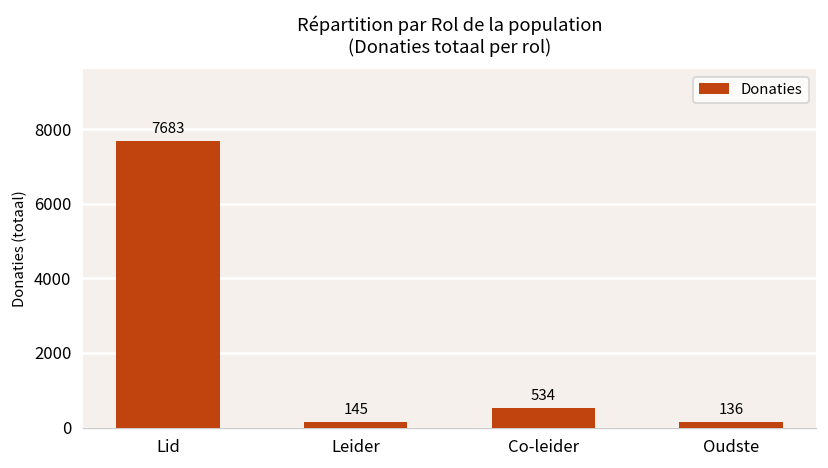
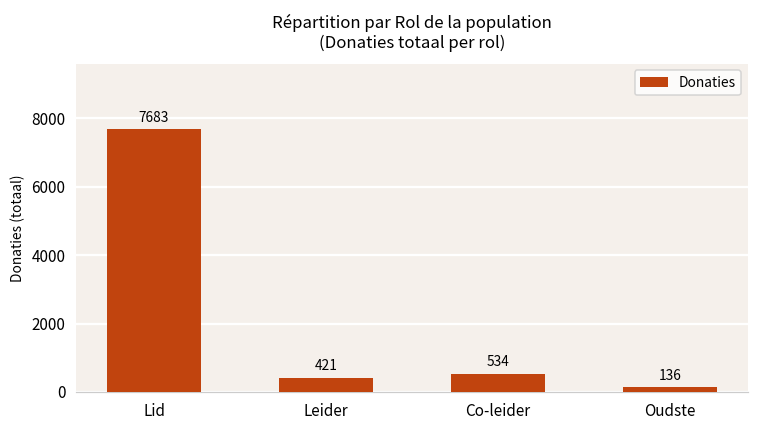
  {
    "Lid": 7683,
-   "Leider": 145,
+   "Leider": 421,
    "Co-leider": 534,
    "Oudste": 136
  }
